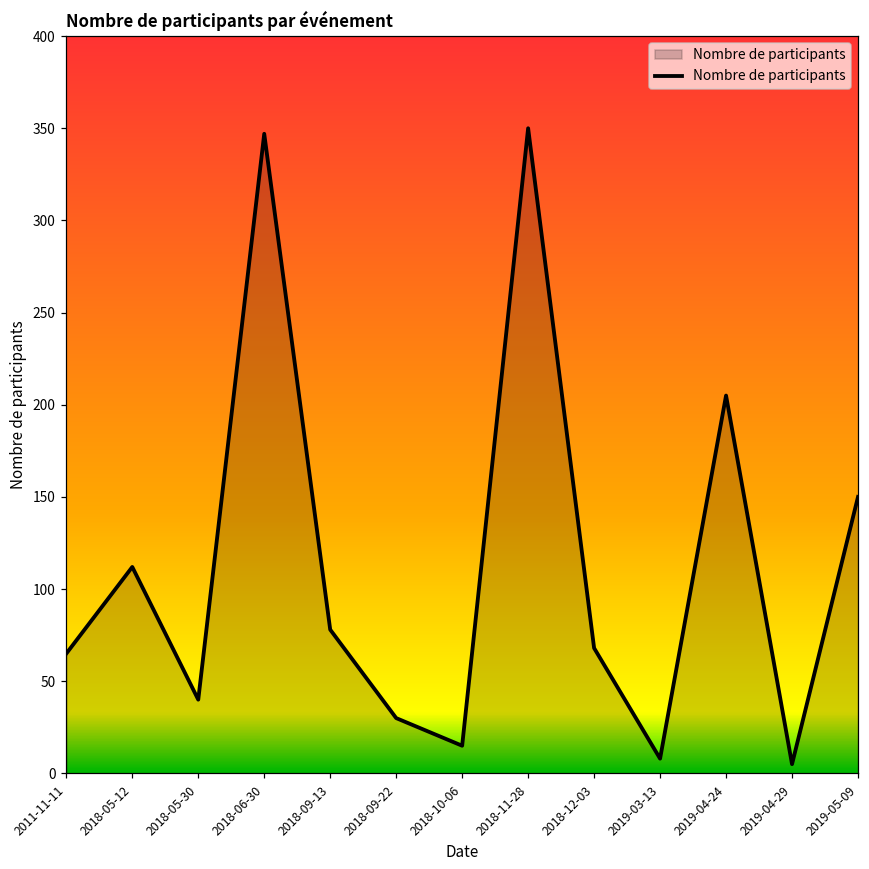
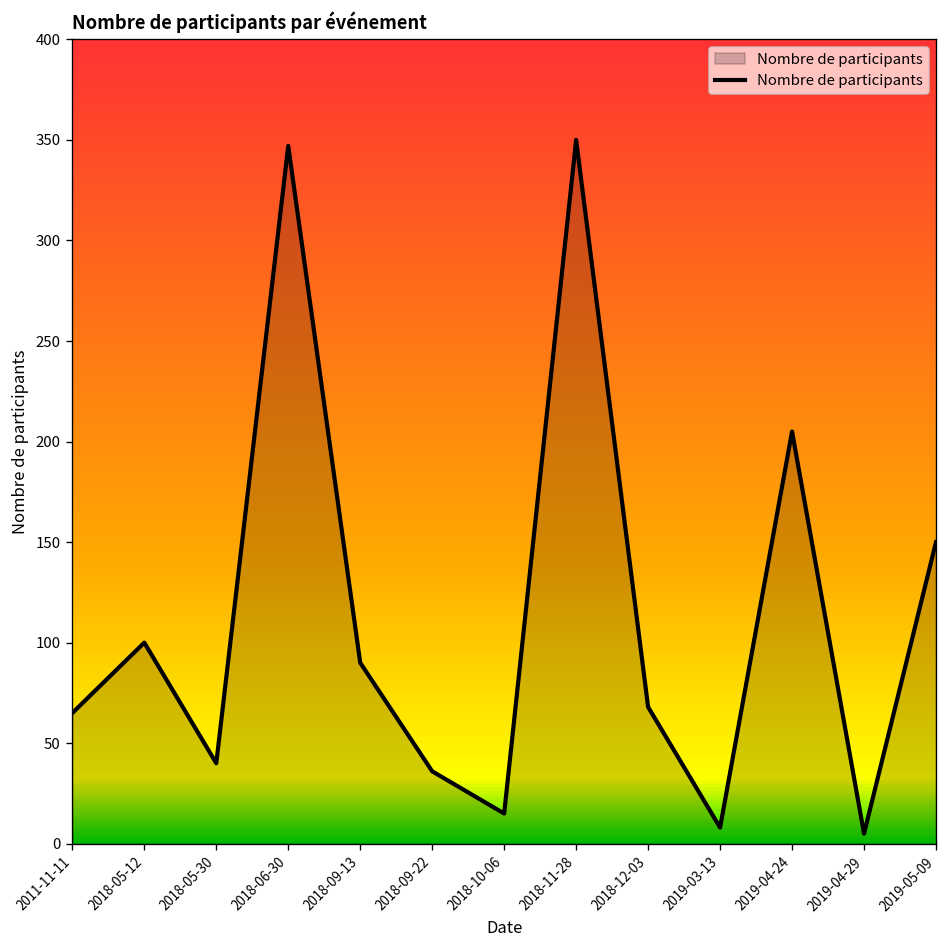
  {
    "2011-11-11": 65,
-   "2018-05-12": 112,
+   "2018-05-12": 100,
    "2018-05-30": 40,
    "2018-06-30": 347,
-   "2018-09-13": 78,
-   "2018-09-22": 30,
+   "2018-09-13": 90,
+   "2018-09-22": 36,
    "2018-10-06": 15,
    "2018-11-28": 350,
    "2018-12-03": 68,
    "2019-03-13": 8,
    "2019-04-24": 205,
    "2019-04-29": 5,
    "2019-05-09": 150
  }
